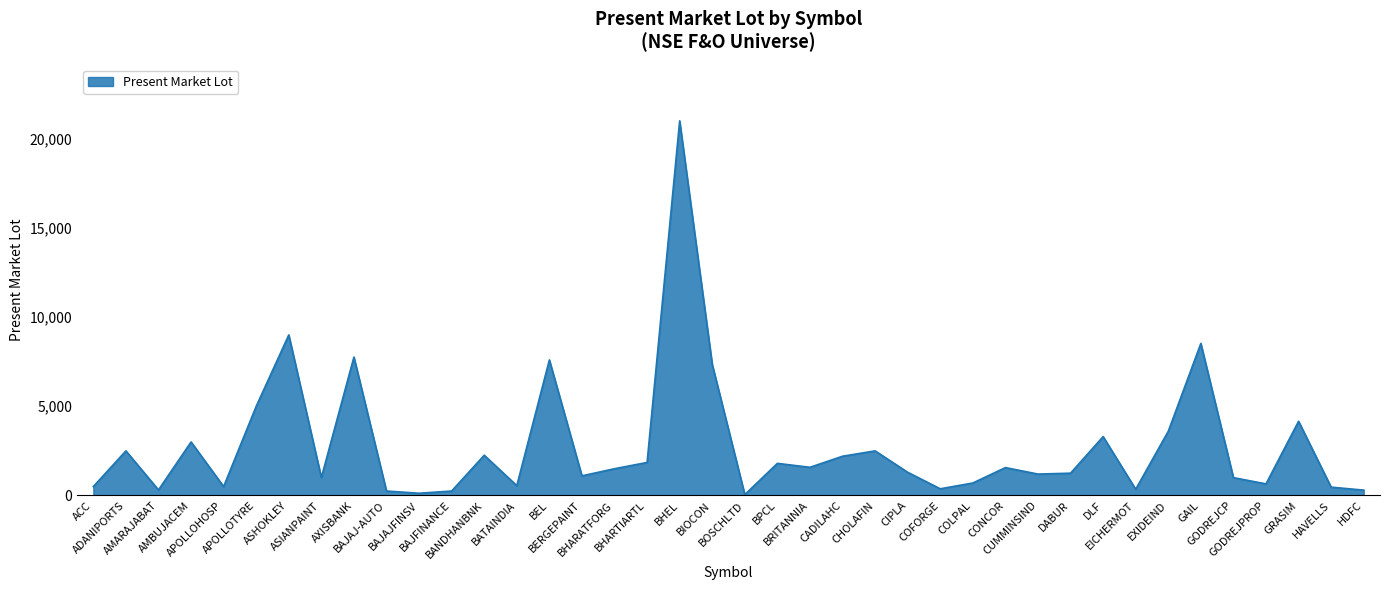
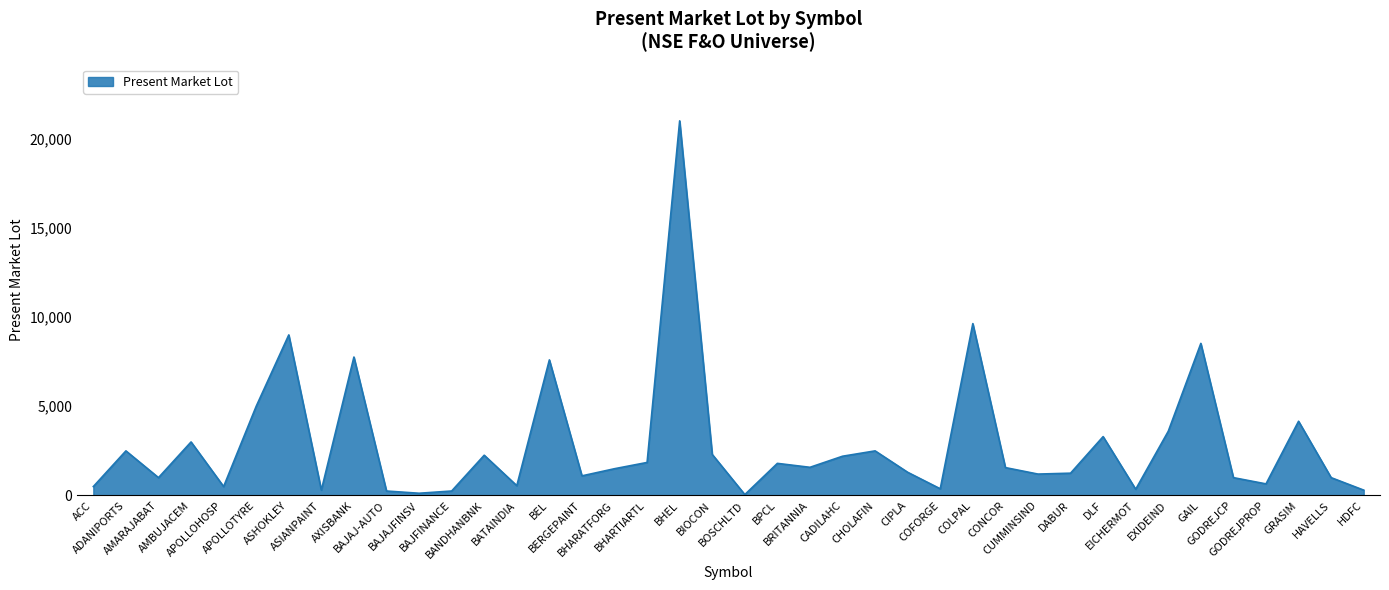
  {
    "ACC": "500",
    "ADANIPORTS": "2,500",
-   "AMARAJABAT": "300",
+   "AMARAJABAT": "1,000",
    "AMBUJACEM": "3,000",
    "APOLLOHOSP": "500",
    "APOLLOTYRE": "5,000",
    "ASHOKLEY": "9,000",
-   "ASIANPAINT": "1,000",
+   "ASIANPAINT": "300",
    "AXISBANK": "7,800",
    "BAJAJ-AUTO": "300",
    "BAJAJFINSV": "100",
    "BAJFINANCE": "300",
    "BANDHANBNK": "2,300",
    "BATAINDIA": "600",
    "BEL": "7,600",
    "BERGEPAINT": "1,100",
    "BHARATFORG": "1,500",
    "BHARTIARTL": "1,900",
    "BHEL": "21,000",
-   "BIOCON": "7,300",
+   "BIOCON": "2,300",
    "BOSCHLTD": "100",
    "BPCL": "1,800",
    "BRITANNIA": "1,600",
    "CADILAHC": "2,200",
    "CHOLAFIN": "2,500",
    "CIPLA": "1,300",
    "COFORGE": "400",
-   "COLPAL": "700",
+   "COLPAL": "9,600",
    "CONCOR": "1,600",
    "CUMMINSIND": "1,200",
    "DABUR": "1,300",
    "DLF": "3,300",
    "EICHERMOT": "400",
    "EXIDEIND": "3,600",
    "GAIL": "8,500",
    "GODREJCP": "1,000",
    "GODREJPROP": "700",
    "GRASIM": "4,200",
-   "HAVELLS": "500",
+   "HAVELLS": "1,000",
    "HDFC": "300"
  }
